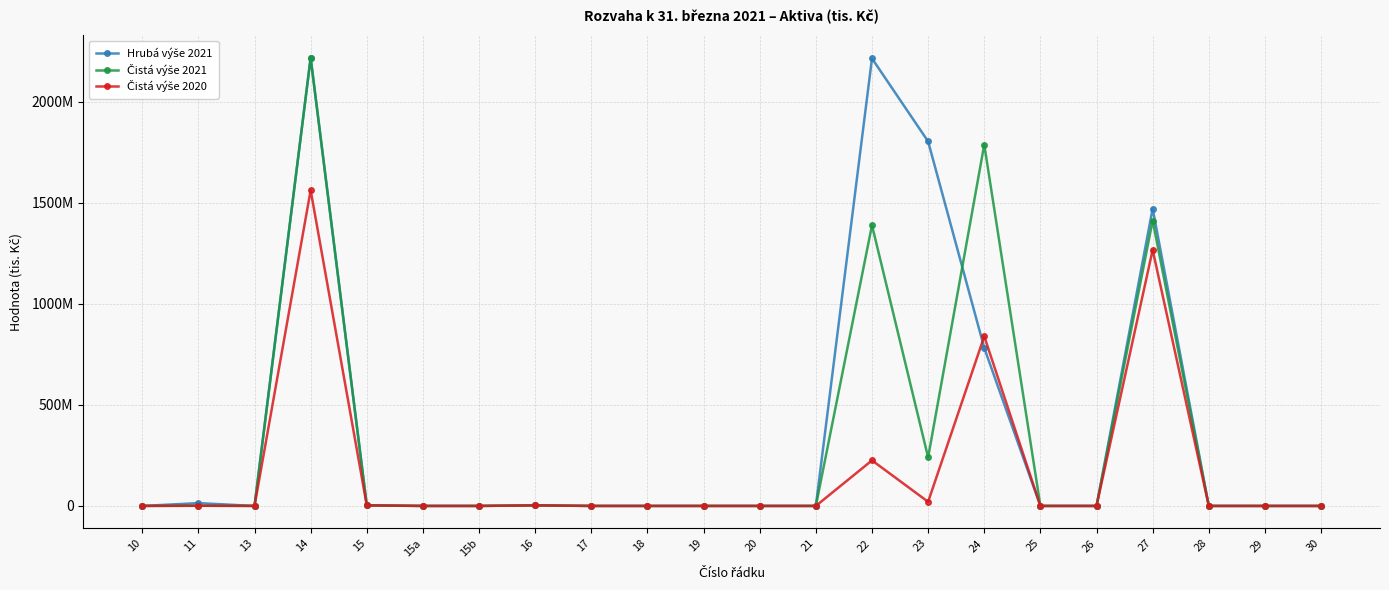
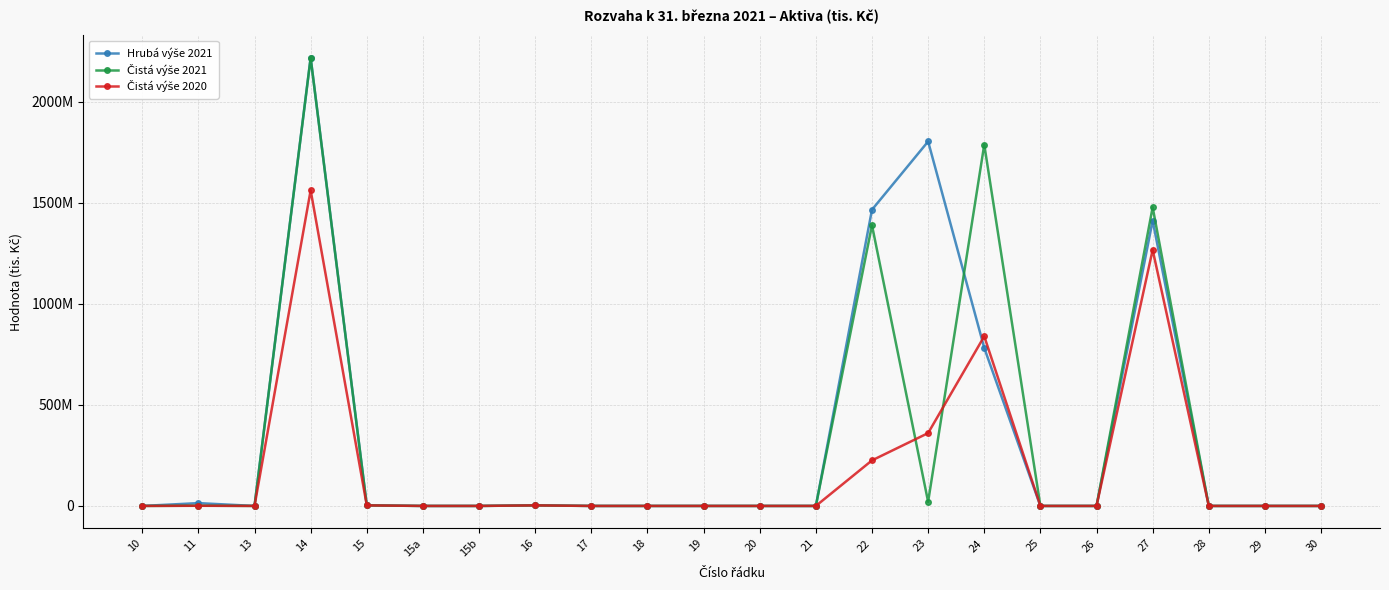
  {
    "Hrubá výše 2021": {
      "11": 10000000,
-     "22": 2210000000,
+     "22": 1470000000,
      "23": 1800000000,
      "24": 780000000,
-     "27": 1470000000
+     "27": 1410000000
    },
    "Čistá výše 2021": {
      "22": 1390000000,
-     "23": 240000000,
+     "23": 20000000,
      "24": 1790000000,
-     "27": 1410000000
+     "27": 1480000000
    },
    "Čistá výše 2020": {
      "14": 1560000000,
      "22": 230000000,
-     "23": 20000000,
+     "23": 360000000,
      "24": 840000000,
      "27": 1270000000
    }
  }
